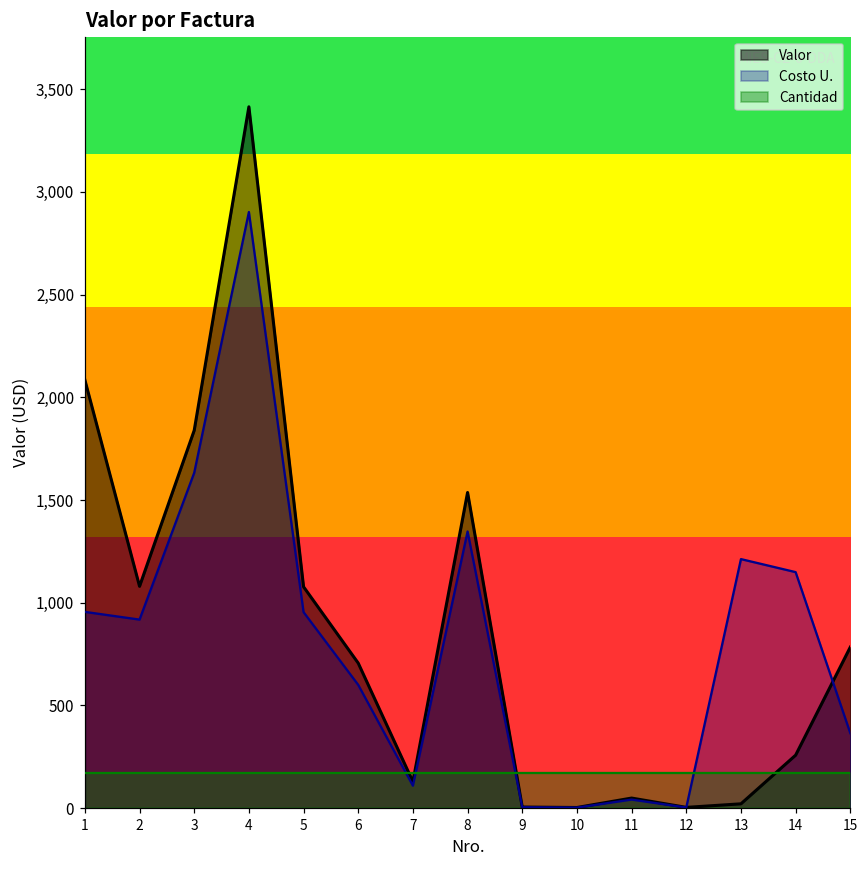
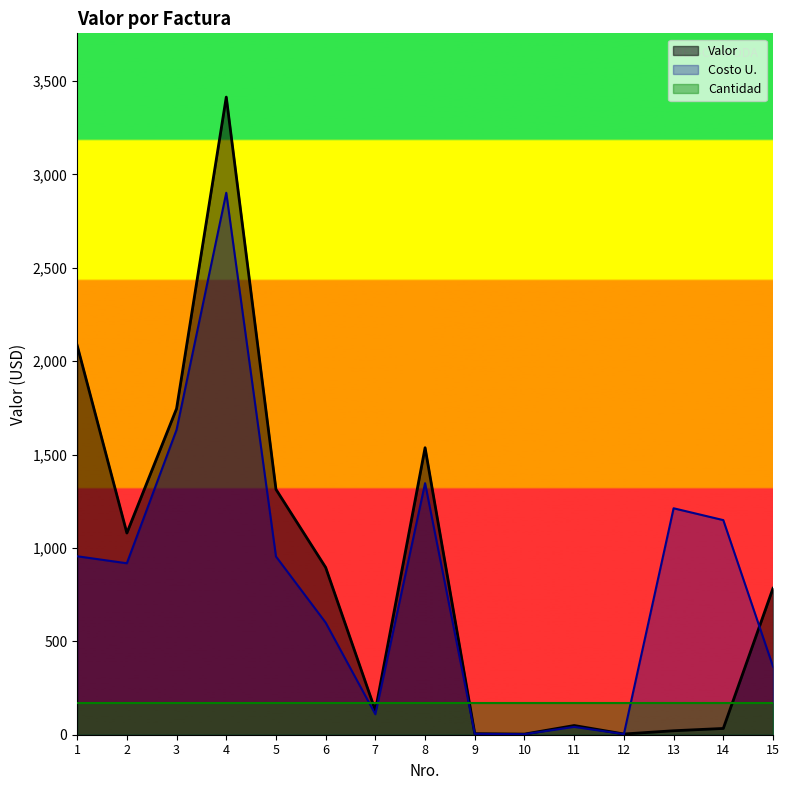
  {
    "Valor": {
      "1": "2,080",
      "2": "1,080",
-     "3": "1,840",
+     "3": "1,750",
      "4": "3,410",
-     "5": "1,080",
-     "6": "710",
+     "5": "1,310",
+     "6": "900",
      "7": "130",
      "8": "1,540",
      "13": "20",
-     "14": "260",
+     "14": "30",
      "15": "780"
    },
    "Costo U.": {
      "1": "960",
      "2": "920",
      "3": "1,630",
      "4": "2,900",
      "5": "950",
      "6": "600",
      "7": "110",
      "8": "1,350",
      "13": "1,210",
      "14": "1,150",
      "15": "370"
    },
    "Cantidad": {
      "1": "170",
      "2": "170",
      "3": "170",
      "4": "170",
      "5": "170",
      "6": "170",
      "7": "170",
      "8": "170",
      "9": "170",
      "10": "170",
      "11": "170",
      "12": "170",
      "13": "170",
      "14": "170",
      "15": "170"
    }
  }
